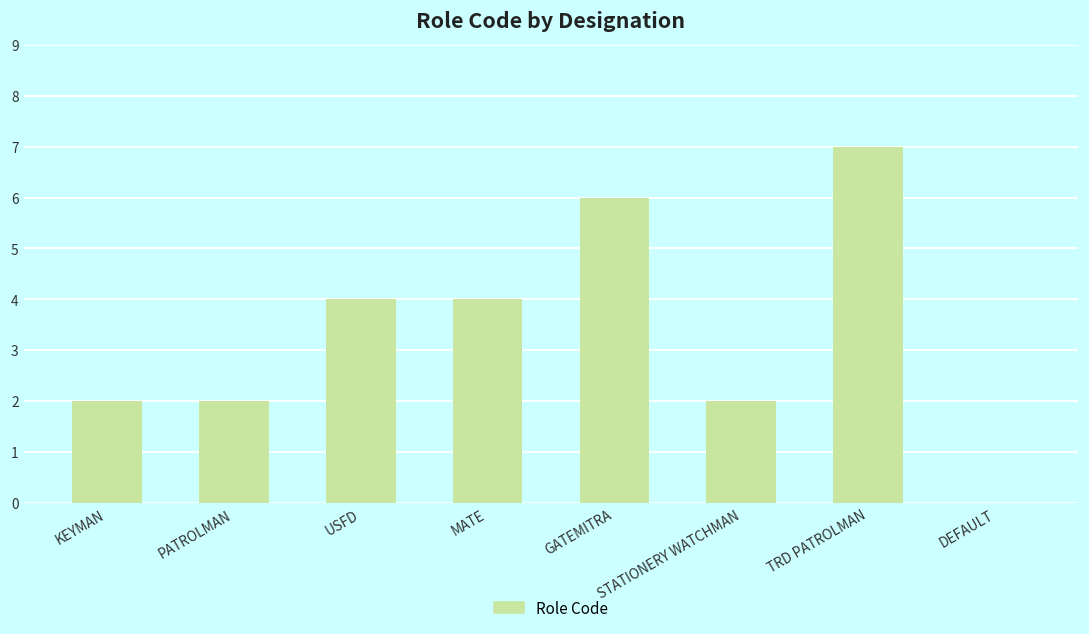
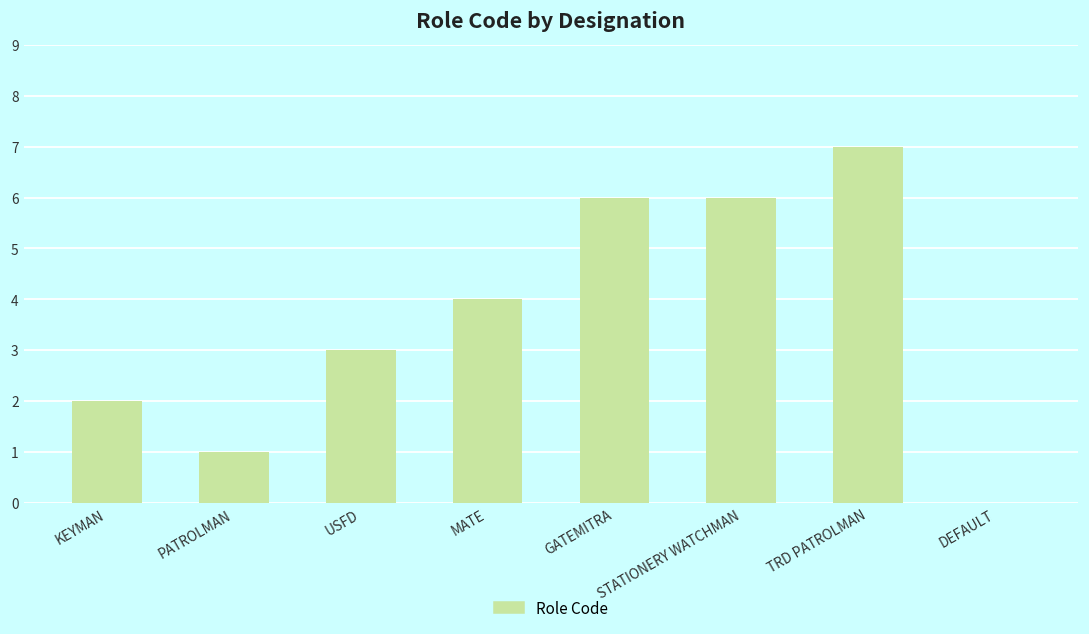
  {
    "KEYMAN": 2,
-   "PATROLMAN": 2,
-   "USFD": 4,
+   "PATROLMAN": 1,
+   "USFD": 3,
    "MATE": 4,
    "GATEMITRA": 6,
-   "STATIONERY WATCHMAN": 2,
+   "STATIONERY WATCHMAN": 6,
    "TRD PATROLMAN": 7,
    "DEFAULT": 0
  }
